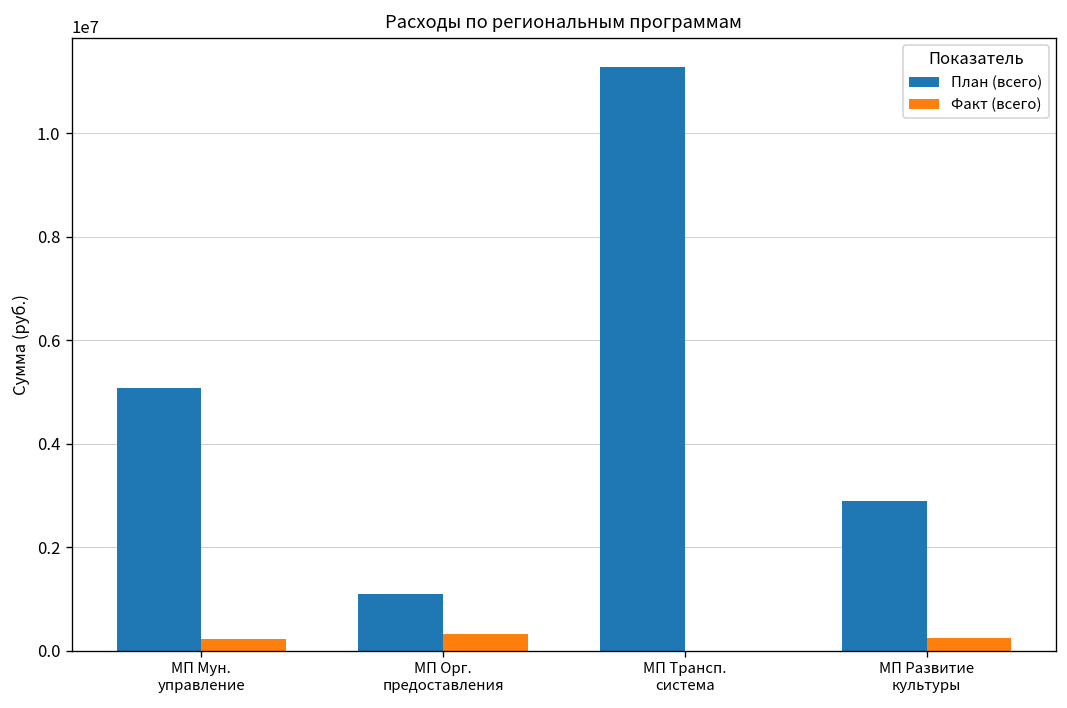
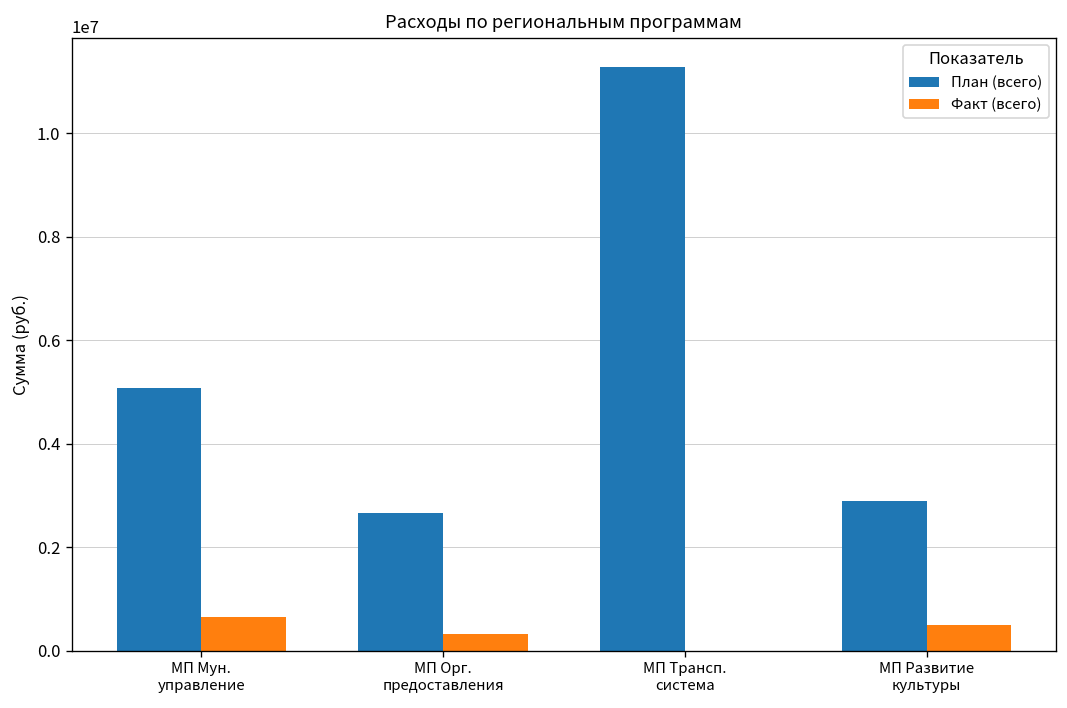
  {
    "План (всего)": {
      "МП Мун. управление": 5100000,
-     "МП Орг. предоставления": 1100000,
+     "МП Орг. предоставления": 2700000,
      "МП Трансп. система": 11300000,
      "МП Развитие культуры": 2900000
    },
    "Факт (всего)": {
-     "МП Мун. управление": 200000,
+     "МП Мун. управление": 600000,
      "МП Орг. предоставления": 300000,
      "МП Трансп. система": 0,
-     "МП Развитие культуры": 300000
+     "МП Развитие культуры": 500000
    }
  }
